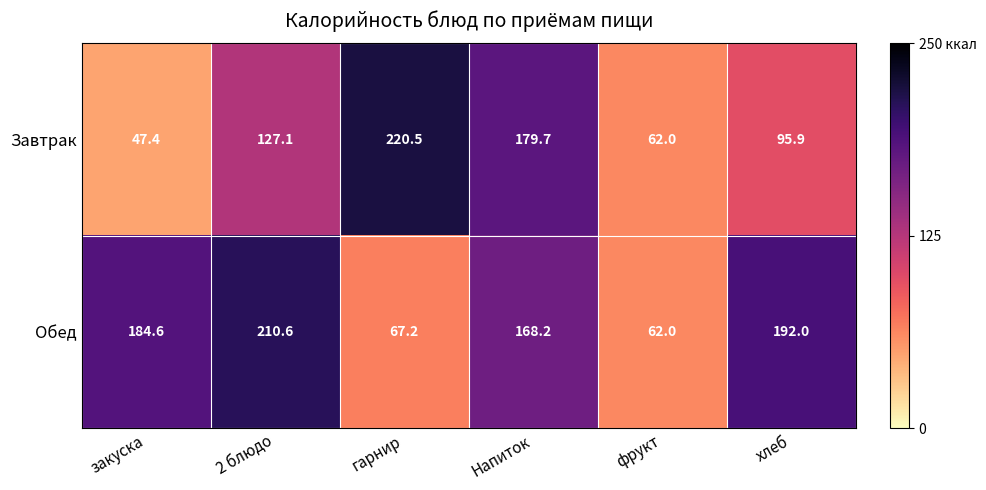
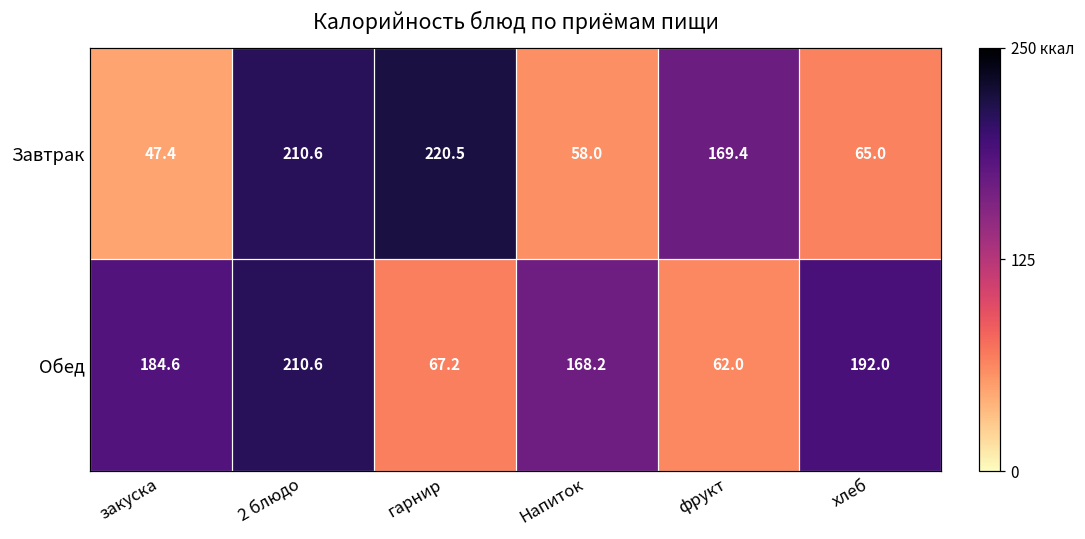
  {
    "Завтрак": {
      "закуска": 47.4,
-     "2 блюдо": 127.1,
+     "2 блюдо": 210.6,
      "гарнир": 220.5,
-     "Напиток": 179.7,
-     "фрукт": 62.0,
-     "хлеб": 95.9
+     "Напиток": 58.0,
+     "фрукт": 169.4,
+     "хлеб": 65.0
    },
    "Обед": {
      "закуска": 184.6,
      "2 блюдо": 210.6,
      "гарнир": 67.2,
      "Напиток": 168.2,
      "фрукт": 62.0,
      "хлеб": 192.0
    }
  }
